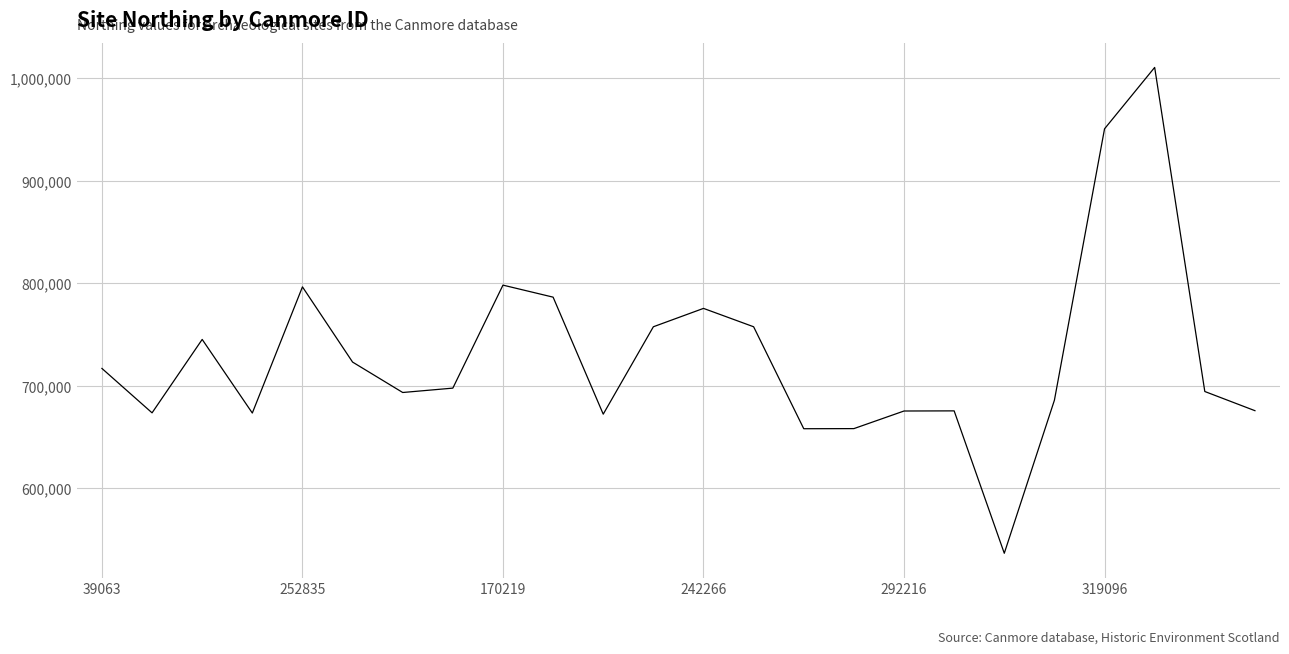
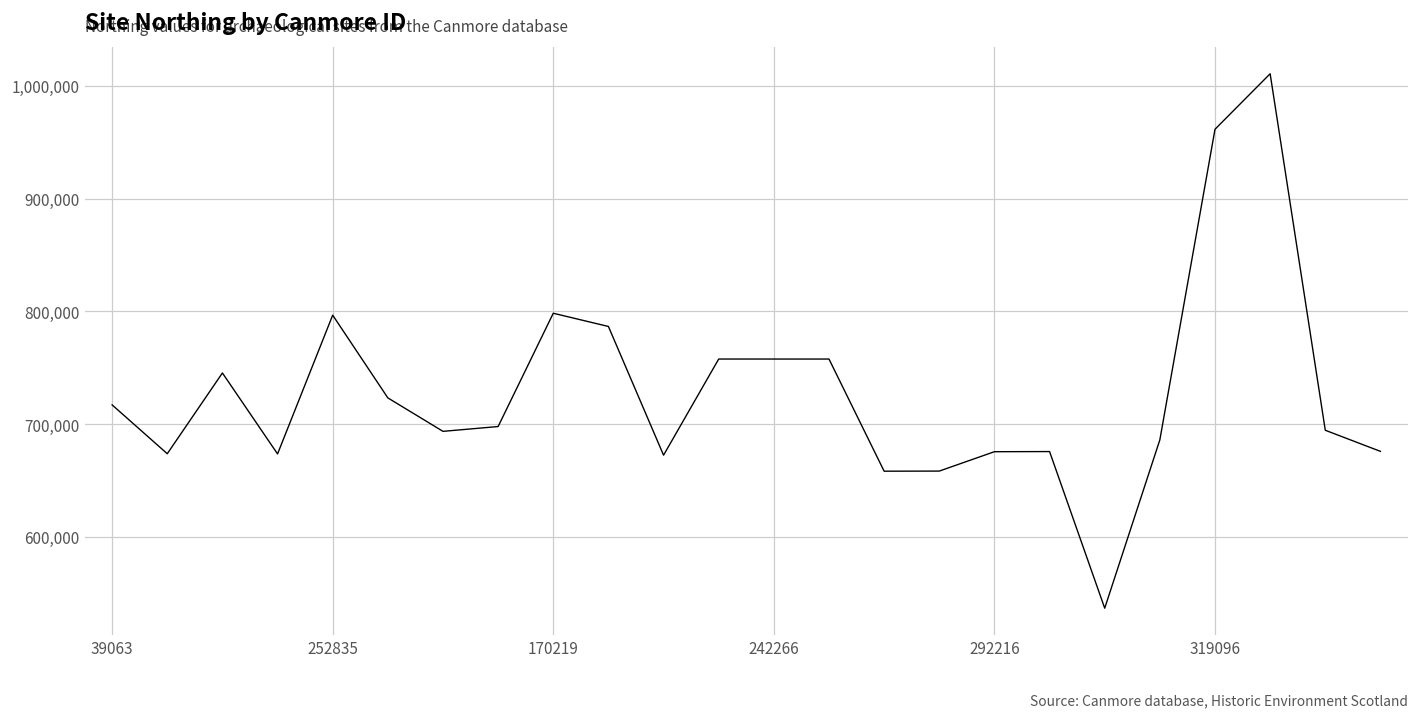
  {
    "39063": "717,000",
    "252835": "797,000",
    "170219": "798,000",
-   "242266": "776,000",
+   "242266": "758,000",
    "292216": "675,000",
-   "319096": "951,000"
+   "319096": "961,000"
  }
